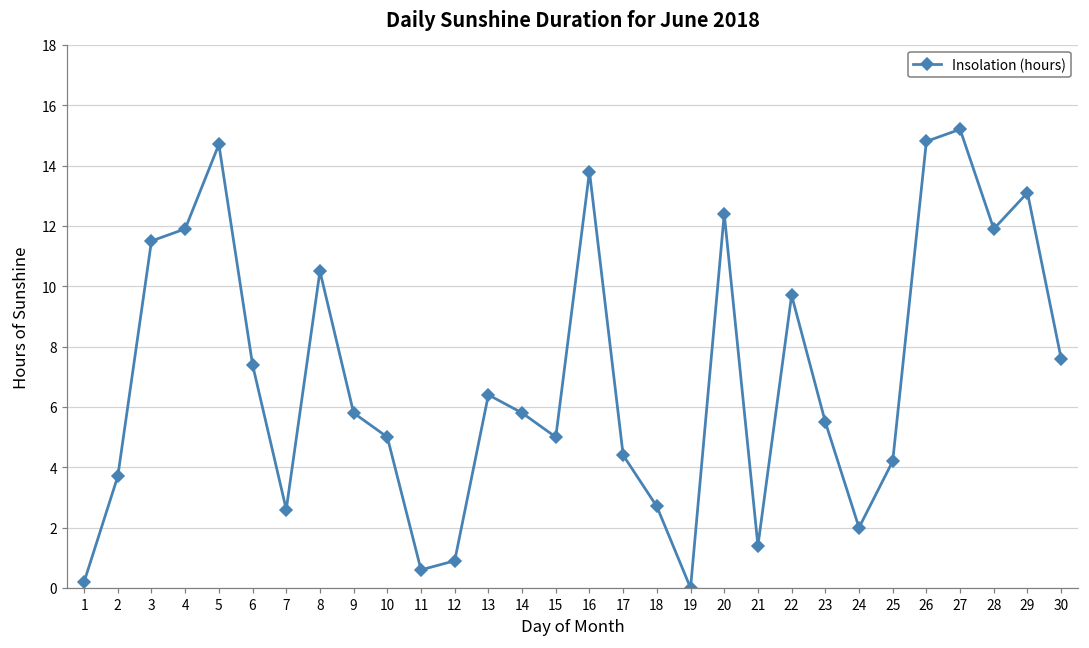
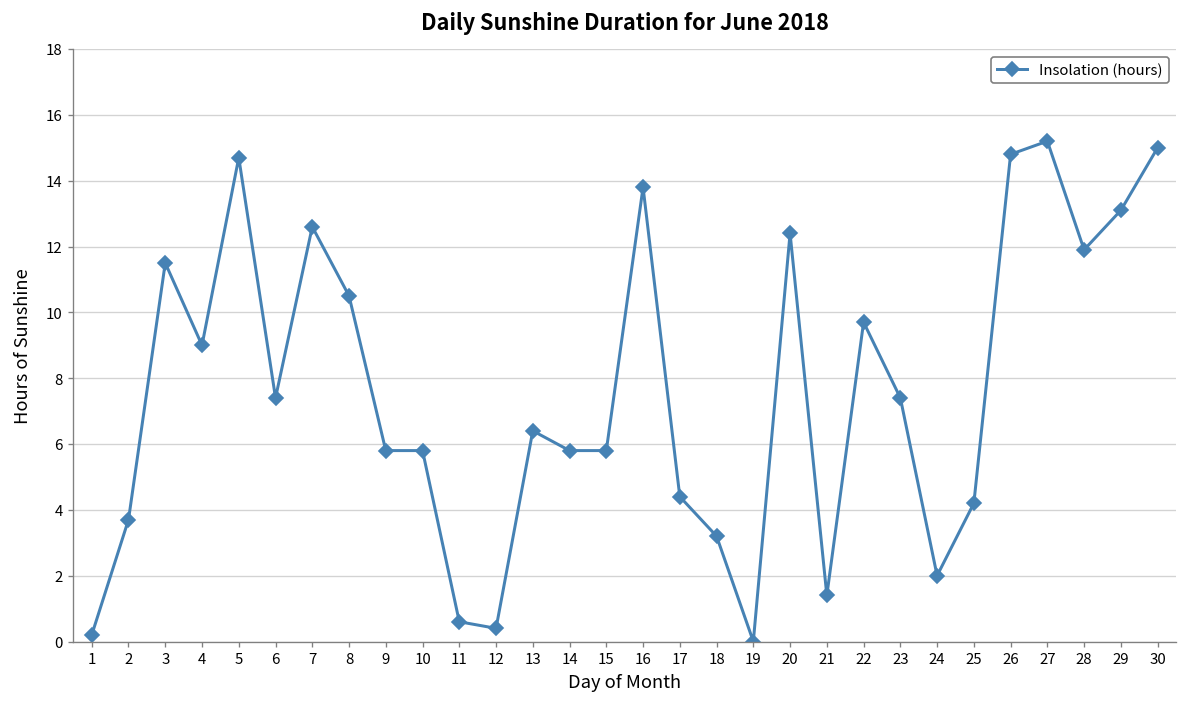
  {
    "1": 0.2,
    "2": 3.7,
    "3": 11.5,
-   "4": 11.9,
+   "4": 9.0,
    "5": 14.7,
    "6": 7.4,
-   "7": 2.6,
+   "7": 12.6,
    "8": 10.5,
    "9": 5.8,
-   "10": 5.0,
+   "10": 5.8,
    "11": 0.6,
-   "12": 0.9,
+   "12": 0.4,
    "13": 6.4,
    "14": 5.8,
-   "15": 5.0,
+   "15": 5.8,
    "16": 13.8,
    "17": 4.4,
-   "18": 2.7,
+   "18": 3.2,
    "19": 0.0,
    "20": 12.4,
    "21": 1.4,
    "22": 9.7,
-   "23": 5.5,
+   "23": 7.4,
    "24": 2.0,
    "25": 4.2,
    "26": 14.8,
    "27": 15.2,
    "28": 11.9,
    "29": 13.1,
-   "30": 7.6
+   "30": 15.0
  }
